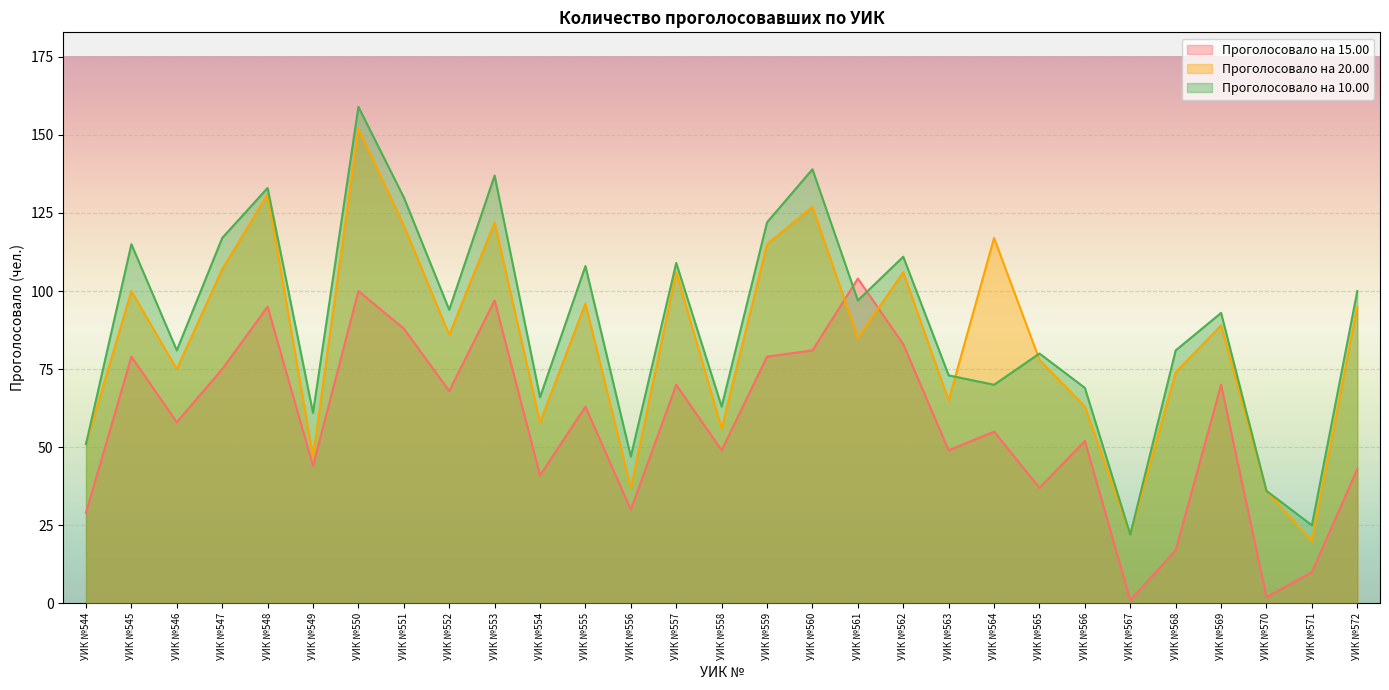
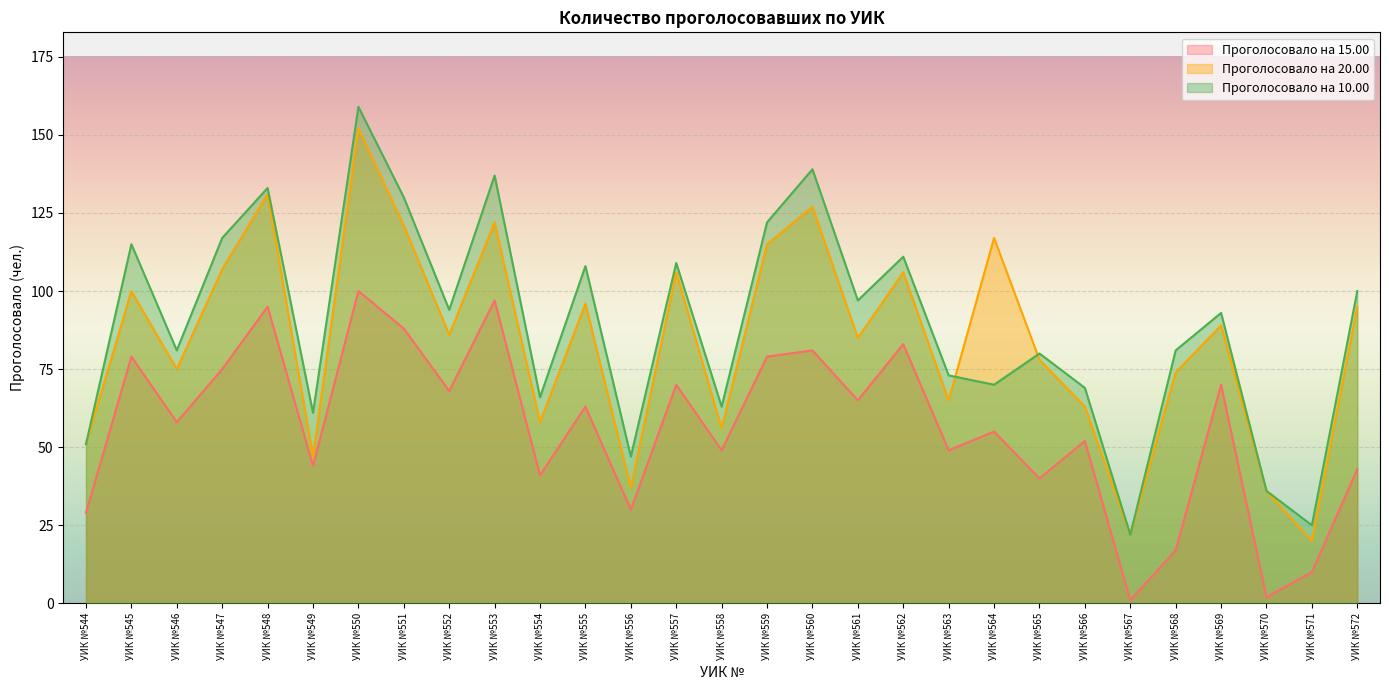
  {
    "Проголосовало на 15.00": {
      "УИК №544": 29,
      "УИК №545": 79,
      "УИК №546": 58,
      "УИК №547": 75,
      "УИК №548": 95,
      "УИК №549": 44,
      "УИК №550": 100,
      "УИК №551": 88,
      "УИК №552": 68,
      "УИК №553": 97,
      "УИК №554": 41,
      "УИК №555": 63,
      "УИК №556": 30,
      "УИК №557": 70,
      "УИК №558": 49,
      "УИК №559": 79,
      "УИК №560": 81,
-     "УИК №561": 104,
+     "УИК №561": 65,
      "УИК №562": 83,
      "УИК №563": 49,
      "УИК №564": 55,
-     "УИК №565": 37,
+     "УИК №565": 40,
      "УИК №566": 52,
      "УИК №567": 1,
      "УИК №568": 17,
      "УИК №569": 70,
      "УИК №570": 2,
      "УИК №571": 10,
      "УИК №572": 43
    },
    "Проголосовало на 20.00": {
      "УИК №545": 100,
      "УИК №546": 75,
      "УИК №547": 107,
      "УИК №548": 131,
      "УИК №549": 47,
      "УИК №550": 152,
      "УИК №551": 121,
      "УИК №552": 86,
      "УИК №553": 122,
      "УИК №554": 58,
      "УИК №555": 96,
      "УИК №556": 37,
      "УИК №557": 106,
      "УИК №558": 56,
      "УИК №559": 115,
      "УИК №560": 127,
      "УИК №561": 85,
      "УИК №562": 106,
      "УИК №563": 65,
      "УИК №564": 117,
      "УИК №565": 78,
      "УИК №566": 63,
      "УИК №568": 74,
      "УИК №569": 89,
      "УИК №571": 20,
      "УИК №572": 95
    },
    "Проголосовало на 10.00": {
      "УИК №545": 115,
      "УИК №546": 81,
      "УИК №547": 117,
      "УИК №548": 133,
      "УИК №549": 61,
      "УИК №550": 159,
      "УИК №551": 130,
      "УИК №552": 94,
      "УИК №553": 137,
      "УИК №554": 66,
      "УИК №555": 108,
      "УИК №556": 47,
      "УИК №557": 109,
      "УИК №558": 63,
      "УИК №559": 122,
      "УИК №560": 139,
      "УИК №561": 97,
      "УИК №562": 111,
      "УИК №563": 73,
      "УИК №564": 70,
      "УИК №565": 80,
      "УИК №566": 69,
      "УИК №568": 81,
      "УИК №569": 93,
      "УИК №571": 25,
      "УИК №572": 100
    }
  }
